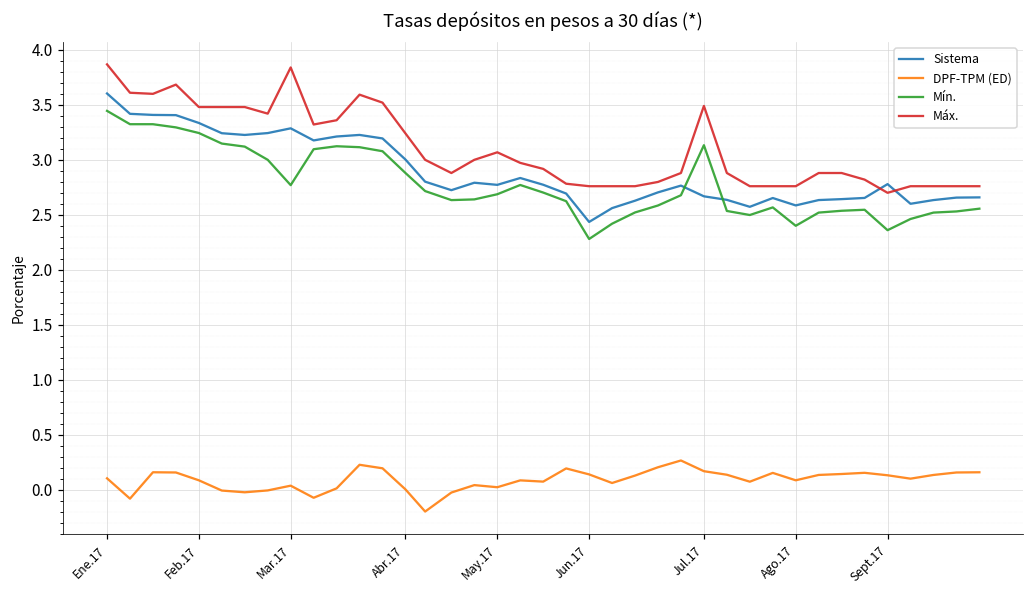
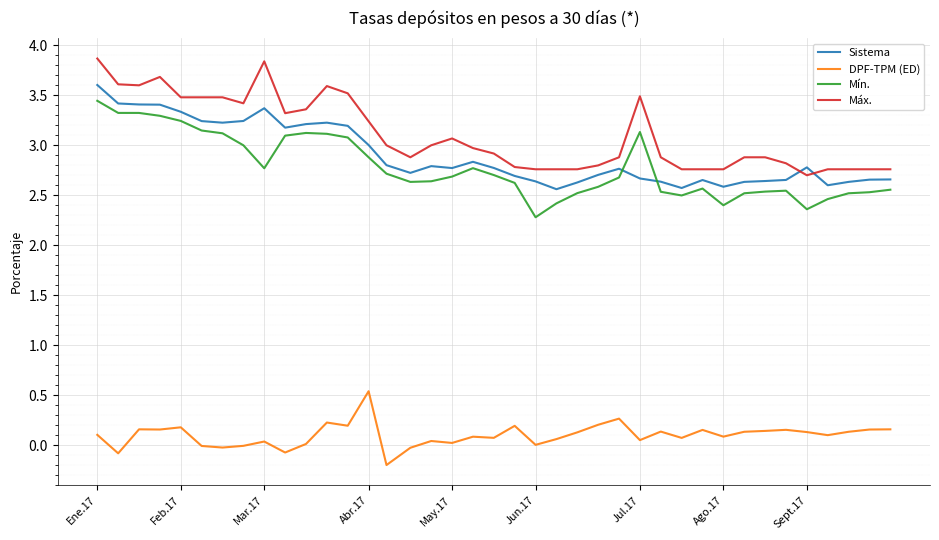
  {
    "Sistema": {
      "Ene.17": 3.6,
      "Feb.17": 3.3,
-     "Mar.17": 3.3,
+     "Mar.17": 3.4,
      "Abr.17": 3.0,
      "May.17": 2.8,
-     "Jun.17": 2.4,
+     "Jun.17": 2.6,
      "Jul.17": 2.7,
      "Ago.17": 2.6,
      "Sept.17": 2.8
    },
    "DPF-TPM (ED)": {
      "Ene.17": 0.1,
-     "Feb.17": 0.1,
+     "Feb.17": 0.2,
      "Mar.17": 0.0,
-     "Abr.17": 0.0,
+     "Abr.17": 0.5,
      "May.17": 0.0,
-     "Jun.17": 0.1,
-     "Jul.17": 0.2,
+     "Jun.17": 0.0,
+     "Jul.17": 0.1,
      "Ago.17": 0.1,
      "Sept.17": 0.1
    },
    "Mín.": {
      "Ene.17": 3.4,
      "Feb.17": 3.2,
      "Mar.17": 2.8,
      "Abr.17": 2.9,
      "May.17": 2.7,
      "Jun.17": 2.3,
      "Jul.17": 3.1,
      "Ago.17": 2.4,
      "Sept.17": 2.4
    },
    "Máx.": {
      "Ene.17": 3.9,
      "Feb.17": 3.5,
      "Mar.17": 3.8,
      "Abr.17": 3.2,
      "May.17": 3.1,
      "Jun.17": 2.8,
      "Jul.17": 3.5,
      "Ago.17": 2.8,
      "Sept.17": 2.7
    }
  }
